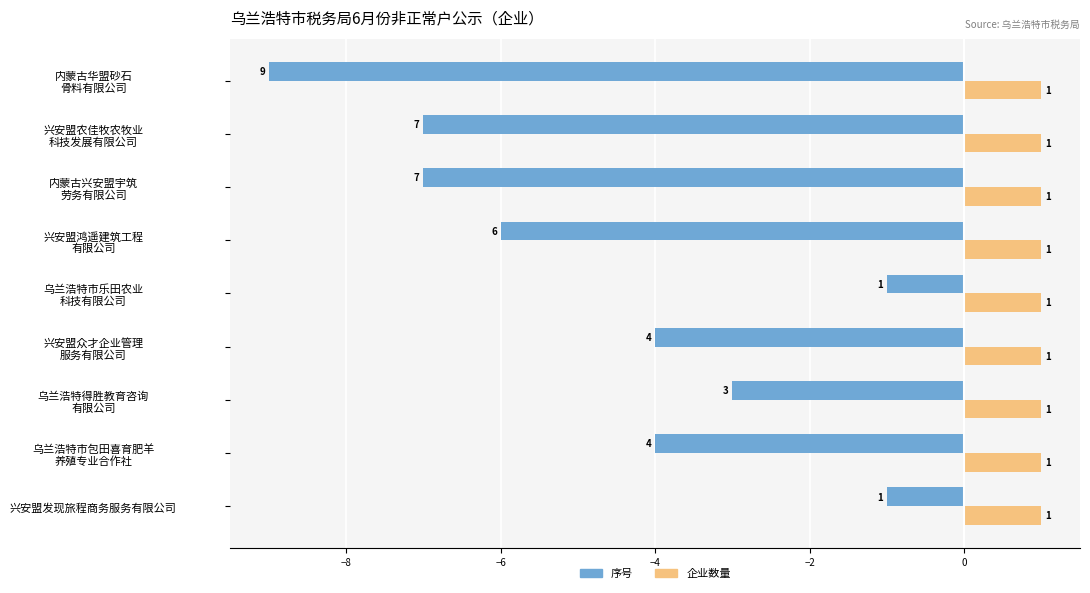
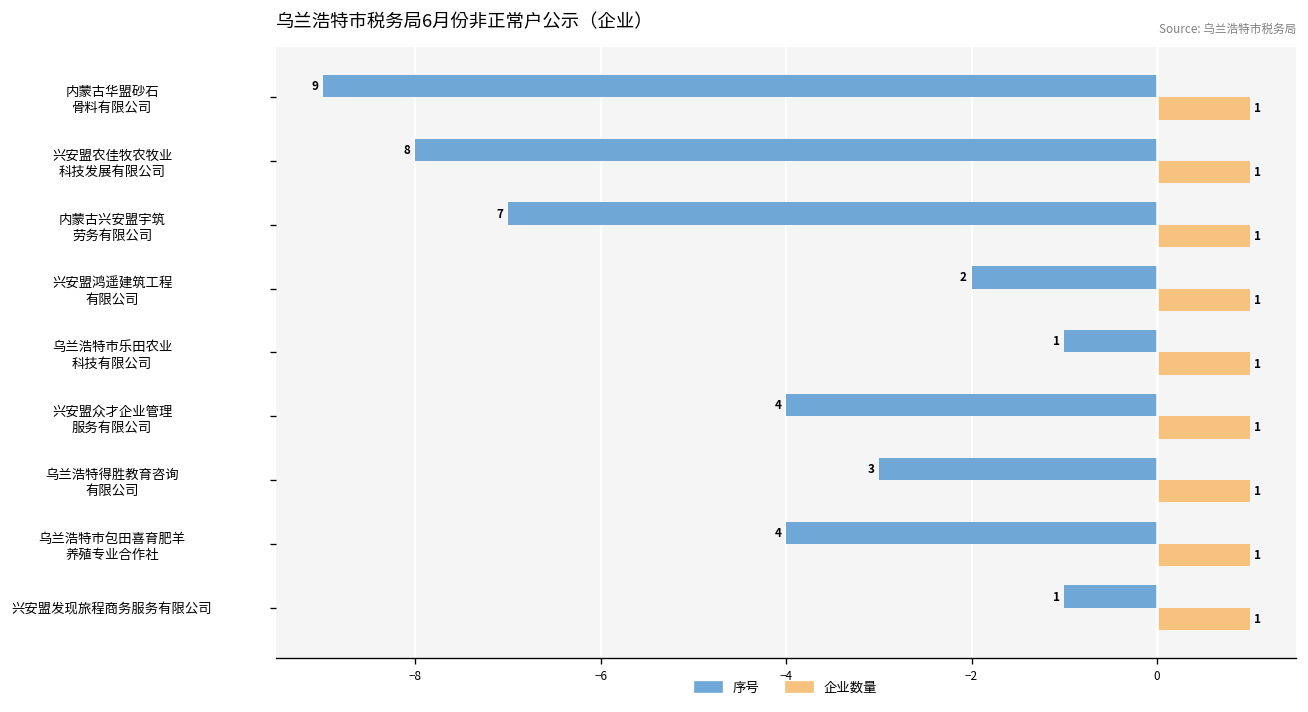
  {
    "序号": {
-     "兴安盟农佳牧农牧业 科技发展有限公司": 7,
-     "兴安盟鸿遥建筑工程 有限公司": 6
+     "兴安盟农佳牧农牧业 科技发展有限公司": 8,
+     "兴安盟鸿遥建筑工程 有限公司": 2
    },
    "企业数量": {
      "内蒙古华盟砂石 骨料有限公司": 1,
      "兴安盟农佳牧农牧业 科技发展有限公司": 1,
      "内蒙古兴安盟宇筑 劳务有限公司": 1,
      "兴安盟鸿遥建筑工程 有限公司": 1,
      "乌兰浩特市乐田农业 科技有限公司": 1,
      "兴安盟众才企业管理 服务有限公司": 1,
      "乌兰浩特得胜教育咨询 有限公司": 1,
      "乌兰浩特市包田喜育肥羊 养殖专业合作社": 1,
      "兴安盟发现旅程商务服务有限公司": 1
    }
  }
